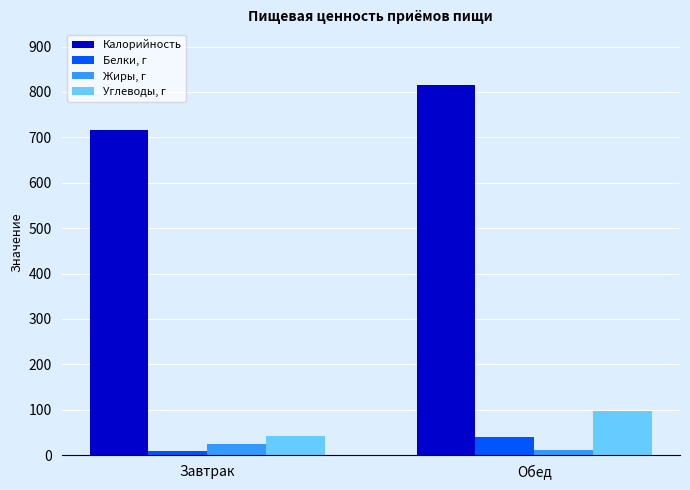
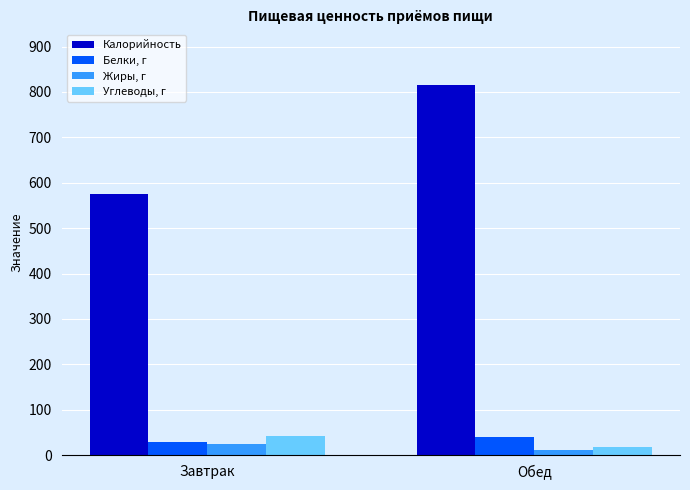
  {
    "Калорийность": {
-     "Завтрак": 720,
+     "Завтрак": 580,
      "Обед": 820
    },
    "Белки, г": {
-     "Завтрак": 10,
+     "Завтрак": 30,
      "Обед": 40
    },
    "Жиры, г": {
      "Завтрак": 20,
      "Обед": 10
    },
    "Углеводы, г": {
      "Завтрак": 40,
-     "Обед": 100
+     "Обед": 20
    }
  }
